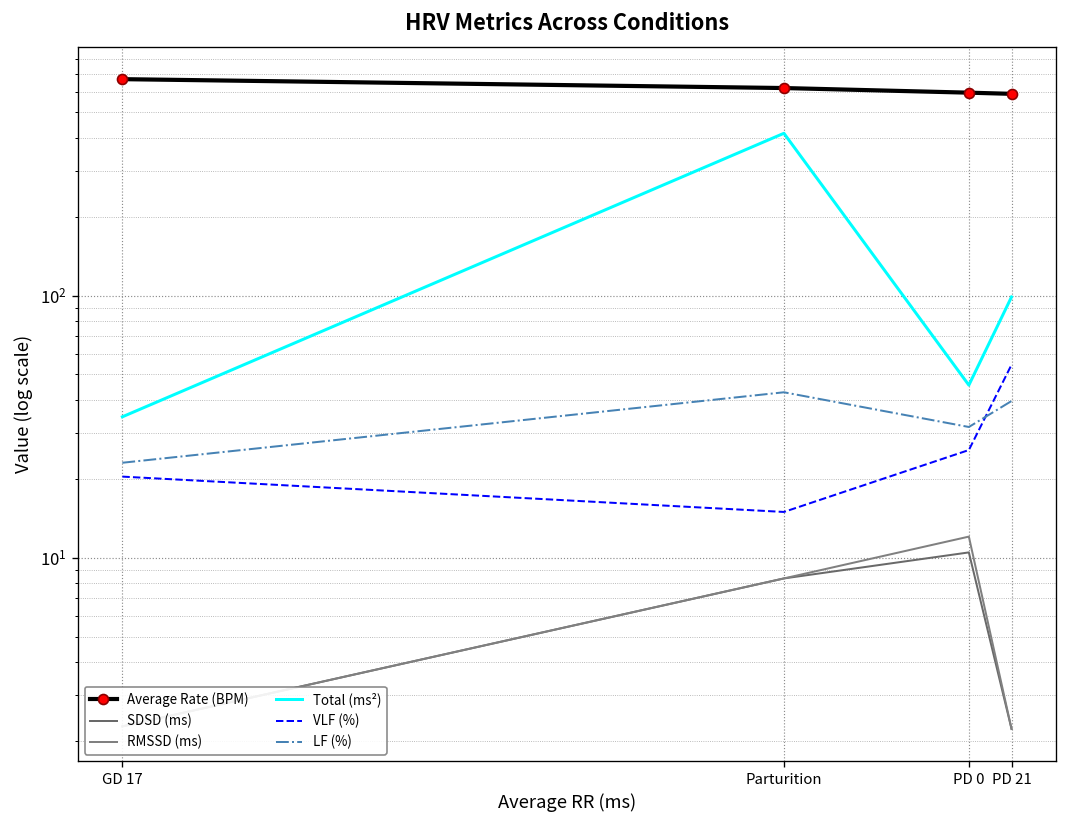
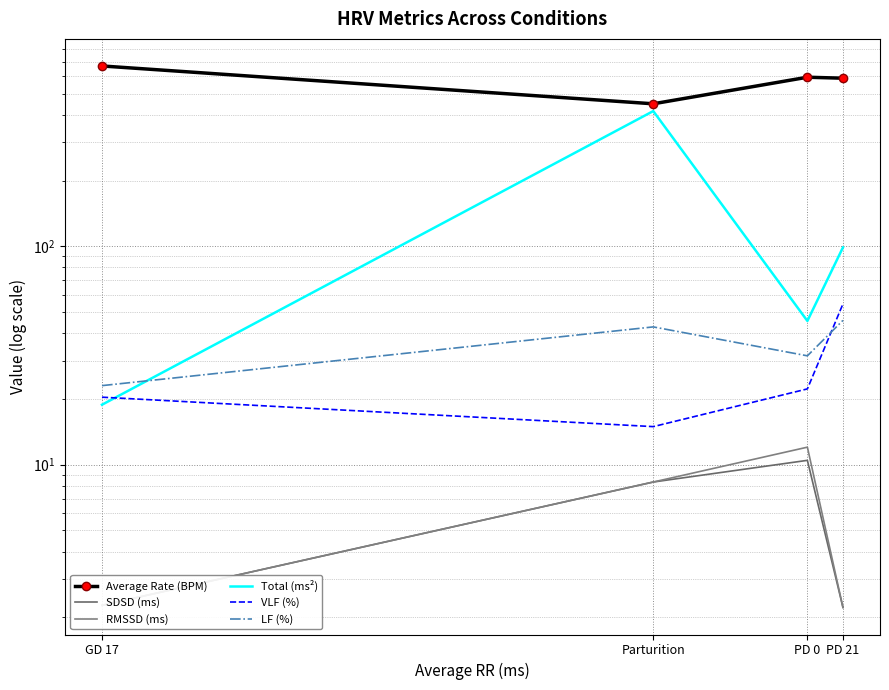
  {
    "Average Rate (BPM)": {
      "GD 17": 670,
-     "Parturition": 620,
+     "Parturition": 450,
      "PD 0": 590,
      "PD 21": 590
    },
    "Total (ms²)": {
-     "GD 17": 34,
+     "GD 17": 19,
      "Parturition": 420,
      "PD 0": 46,
      "PD 21": 100
    },
    "VLF (%)": {
      "GD 17": 20,
      "Parturition": 15,
-     "PD 0": 26,
+     "PD 0": 22,
      "PD 21": 54
    },
    "LF (%)": {
      "GD 17": 23,
      "Parturition": 43,
      "PD 0": 32,
-     "PD 21": 40
+     "PD 21": 46
    }
  }
